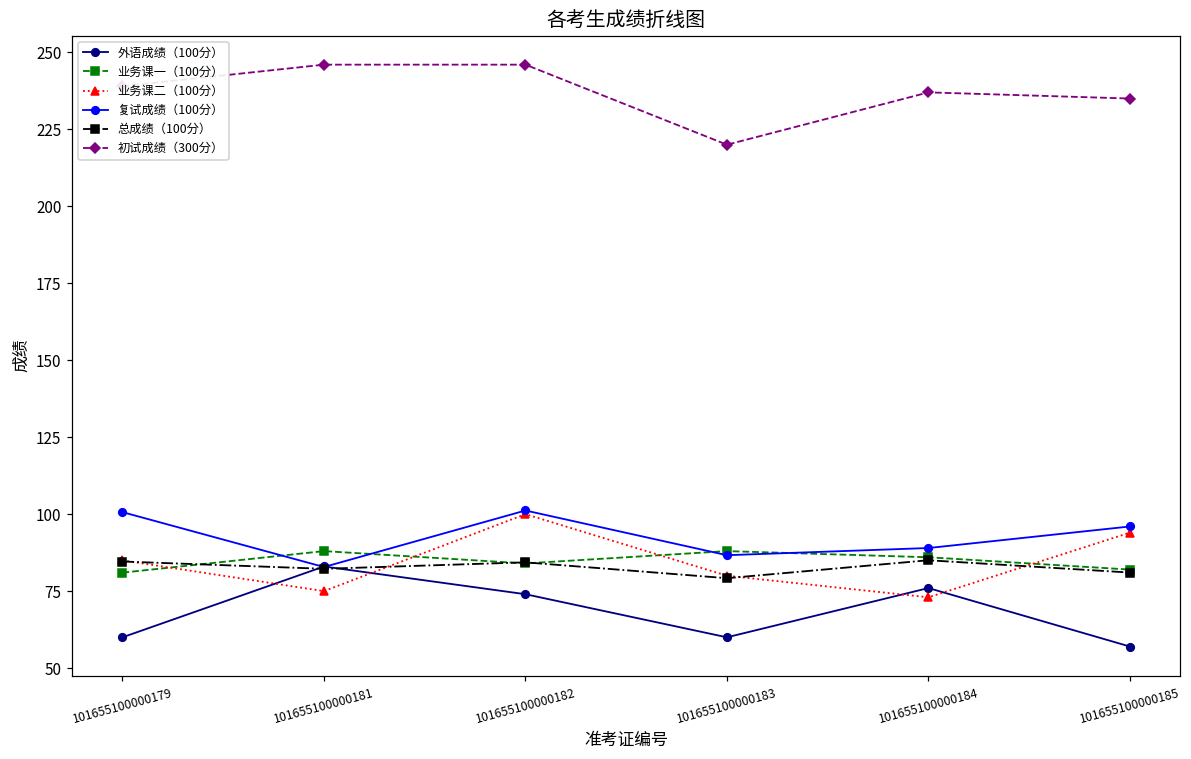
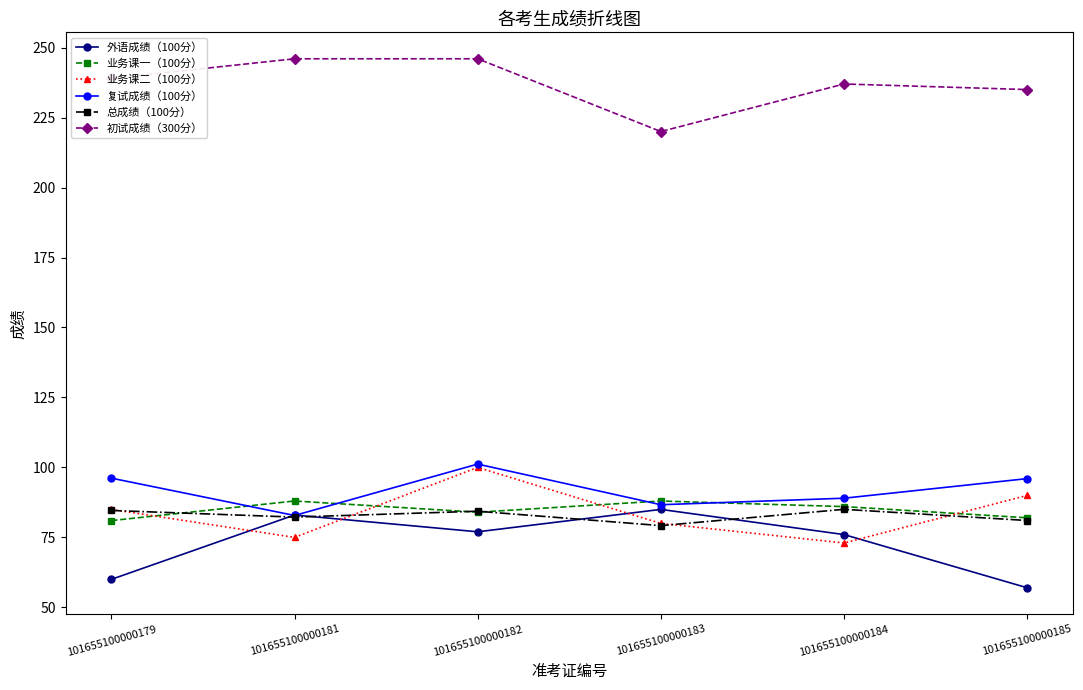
  {
    "外语成绩（100分）": {
      "101655100000179": 60,
-     "101655100000182": 74,
-     "101655100000183": 60,
+     "101655100000182": 77,
+     "101655100000183": 85,
      "101655100000184": 76,
      "101655100000185": 57
    },
    "业务课一（100分）": {
      "101655100000179": 81,
      "101655100000181": 88,
      "101655100000183": 88,
      "101655100000184": 86,
      "101655100000185": 82
    },
    "业务课二（100分）": {
      "101655100000181": 75,
      "101655100000182": 100,
      "101655100000184": 73,
-     "101655100000185": 94
+     "101655100000185": 90
    },
    "复试成绩（100分）": {
-     "101655100000179": 101,
+     "101655100000179": 96,
      "101655100000182": 101,
      "101655100000183": 87,
      "101655100000184": 89,
      "101655100000185": 96
    },
    "总成绩（100分）": {
      "101655100000184": 85,
      "101655100000185": 81
    },
    "初试成绩（300分）": {
      "101655100000181": 246,
      "101655100000182": 246,
      "101655100000183": 220,
      "101655100000184": 237,
      "101655100000185": 235
    }
  }
